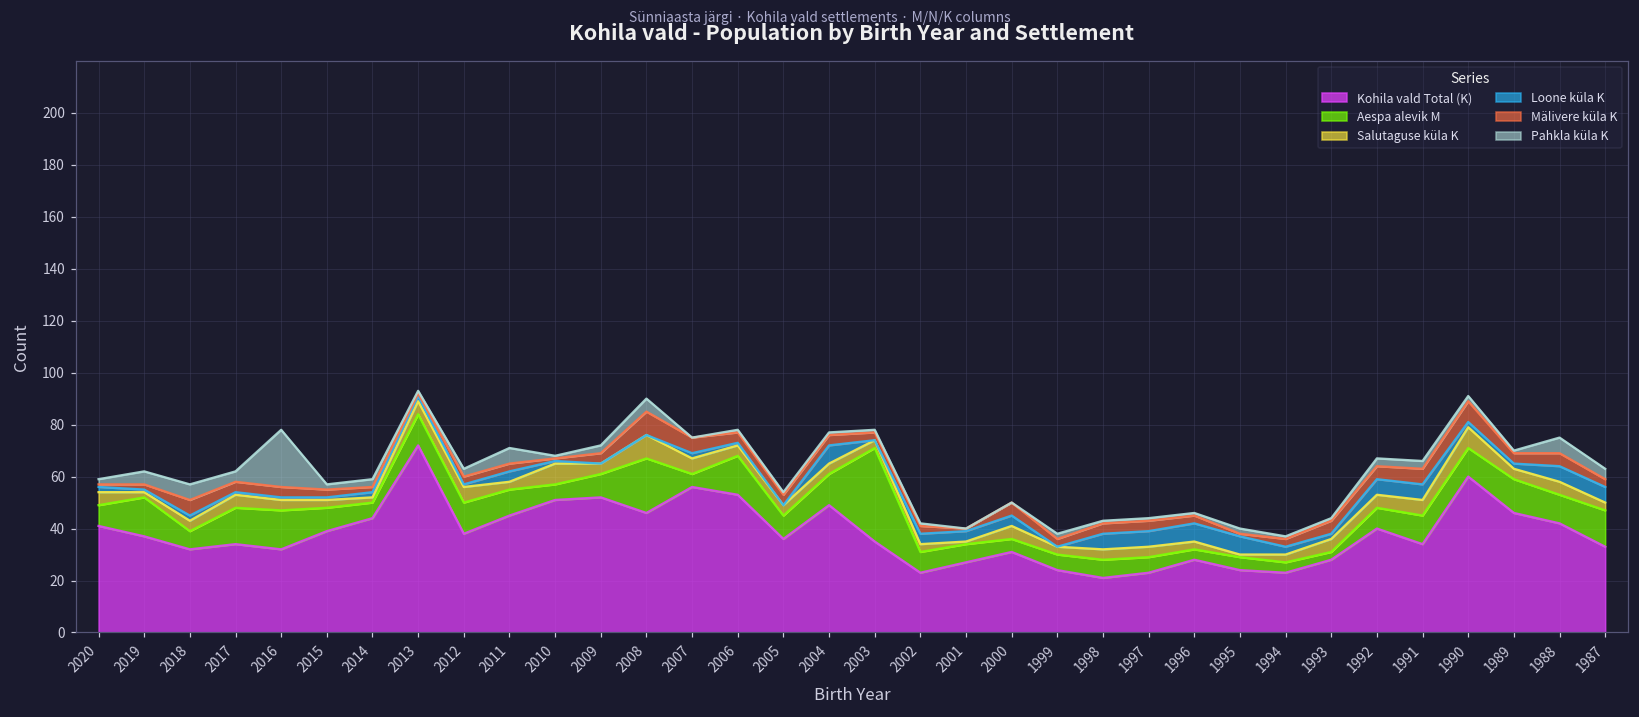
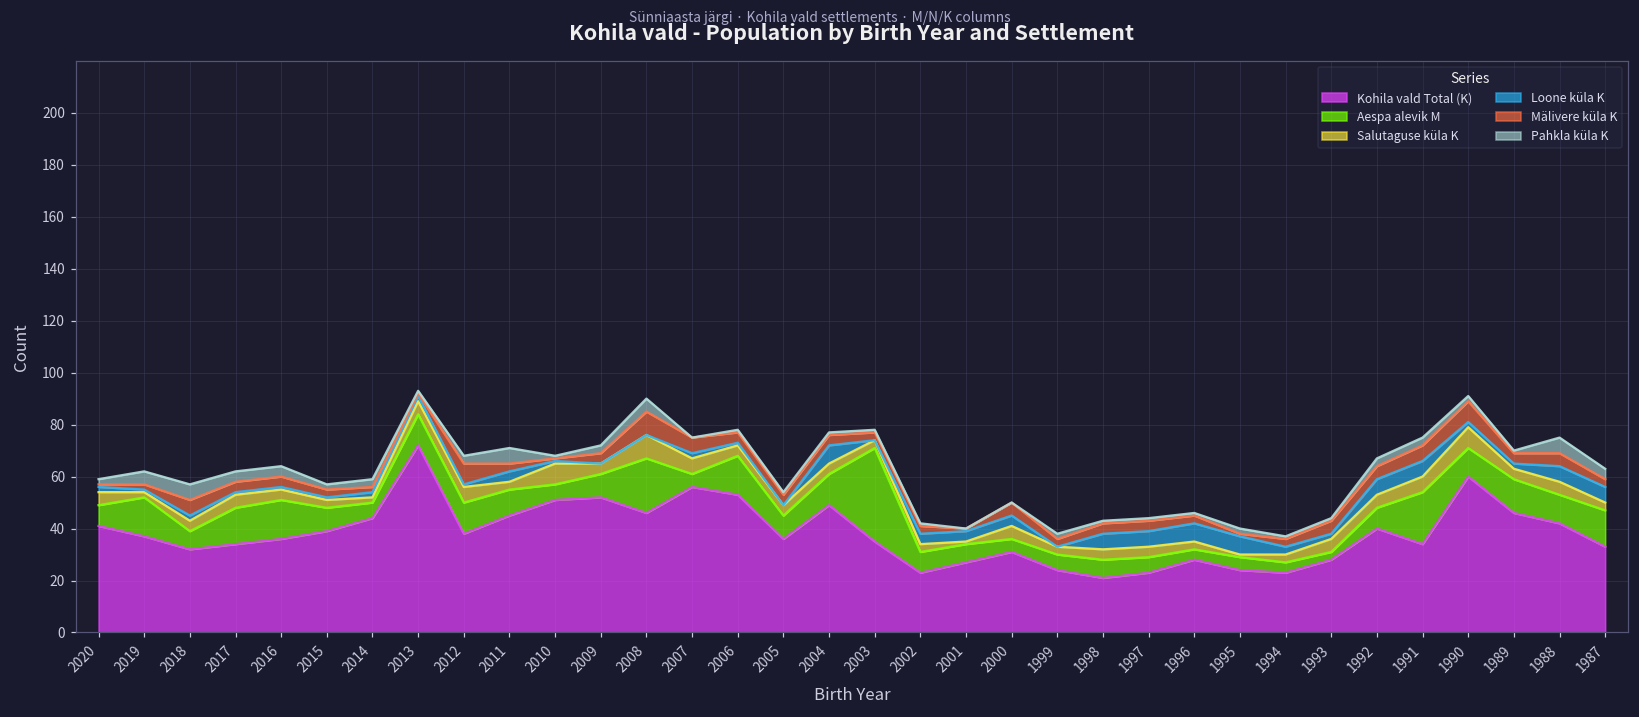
  {
    "Kohila vald Total (K)": {
      "2020": 41,
      "2019": 37,
      "2018": 32,
      "2017": 34,
-     "2016": 32,
+     "2016": 36,
      "2015": 39,
      "2014": 44,
      "2013": 72,
      "2012": 38,
      "2011": 45,
      "2010": 51,
      "2009": 52,
      "2008": 46,
      "2007": 56,
      "2006": 53,
      "2005": 36,
      "2004": 49,
      "2003": 35,
      "2002": 23,
      "2001": 27,
      "2000": 31,
      "1999": 24,
      "1998": 21,
      "1997": 23,
      "1996": 28,
      "1995": 24,
      "1994": 23,
      "1993": 28,
      "1992": 40,
      "1991": 34,
      "1990": 60,
      "1989": 46,
      "1988": 42,
      "1987": 33
    },
    "Aespa alevik M": {
      "2020": 8,
      "2019": 15,
      "2018": 7,
      "2017": 14,
      "2016": 15,
      "2015": 9,
      "2014": 6,
      "2013": 12,
      "2012": 12,
      "2011": 10,
      "2010": 6,
      "2009": 9,
      "2008": 21,
      "2007": 5,
      "2006": 15,
      "2005": 9,
      "2004": 12,
      "2003": 36,
      "2002": 8,
      "2000": 5,
      "1999": 6,
      "1998": 7,
      "1997": 6,
      "1996": 4,
      "1994": 4,
      "1993": 3,
      "1992": 8,
-     "1991": 11,
+     "1991": 20,
      "1990": 11,
      "1989": 13,
      "1988": 11,
      "1987": 14
    },
    "Salutaguse küla K": {
      "2020": 5,
      "2018": 4,
      "2014": 2,
      "2013": 5,
      "2011": 3,
      "2007": 6,
      "2004": 4,
      "2002": 3,
      "2000": 5,
      "1998": 4,
      "1997": 4,
      "1996": 3,
      "1994": 3,
      "1993": 5,
      "1992": 5,
      "1991": 6,
      "1990": 8,
      "1989": 4,
      "1988": 5,
      "1987": 3
    },
    "Loone küla K": {
      "2018": 2,
      "2014": 2,
      "2011": 4,
      "2007": 2,
      "2004": 7,
      "2002": 4,
      "2000": 4,
      "1998": 6,
      "1997": 6,
      "1996": 7,
      "1994": 3,
      "1993": 2,
      "1992": 6,
      "1991": 6,
      "1990": 2,
      "1989": 2,
      "1988": 6,
      "1987": 6
    },
    "Mälivere küla K": {
      "2019": 2,
      "2018": 6,
      "2017": 4,
      "2016": 4,
      "2015": 3,
      "2014": 2,
-     "2012": 3,
+     "2012": 8,
      "2011": 3,
      "2009": 4,
      "2008": 9,
      "1999": 3,
      "1992": 5,
      "1991": 6,
      "1990": 8,
      "1988": 5,
      "1987": 3
    },
    "Pahkla küla K": {
      "2020": 2,
      "2019": 5,
      "2018": 6,
      "2017": 4,
-     "2016": 22,
+     "2016": 4,
      "2015": 2,
      "2014": 3,
      "2012": 3,
      "2011": 6,
      "2009": 3,
      "2008": 5,
      "1999": 2,
      "1995": 2,
      "1992": 3,
      "1991": 3,
      "1990": 2,
      "1988": 6,
      "1987": 4
    }
  }
